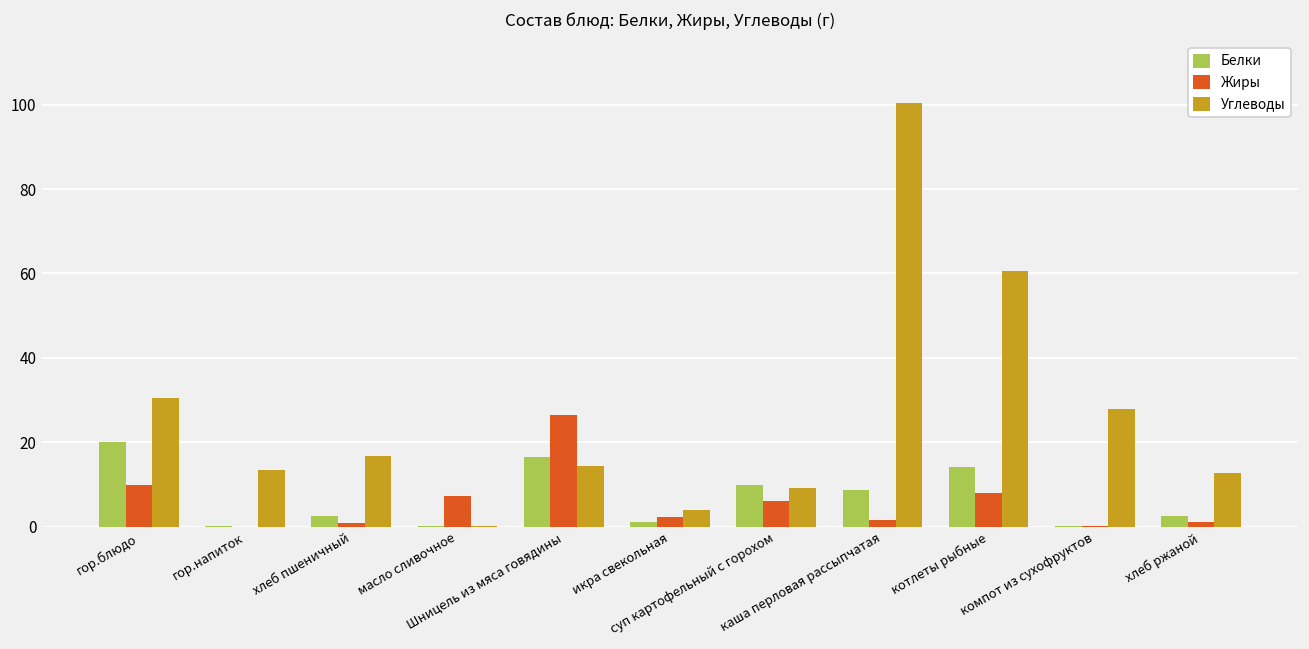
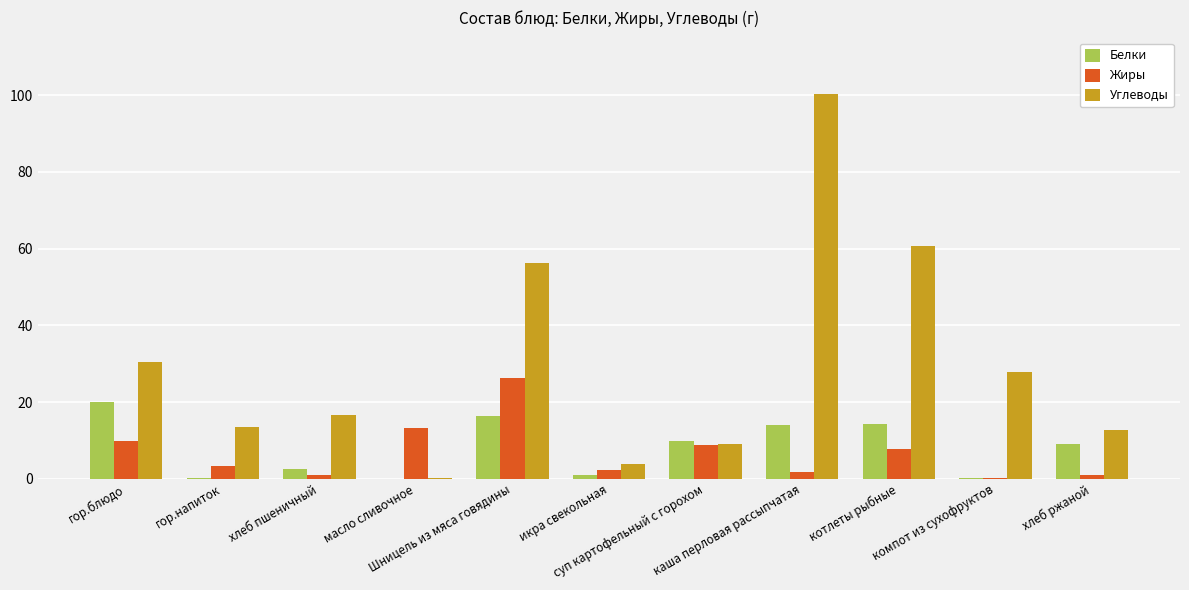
  {
    "Белки": {
      "гор.блюдо": 20,
      "хлеб пшеничный": 2,
      "Шницель из мяса говядины": 17,
      "икра свекольная": 1,
      "суп картофельный с горохом": 10,
-     "каша перловая рассыпчатая": 9,
+     "каша перловая рассыпчатая": 14,
      "котлеты рыбные": 14,
-     "хлеб ржаной": 3
+     "хлеб ржаной": 9
    },
    "Жиры": {
      "гор.блюдо": 10,
-     "гор.напиток": 0,
+     "гор.напиток": 3,
      "хлеб пшеничный": 1,
-     "масло сливочное": 7,
+     "масло сливочное": 13,
      "Шницель из мяса говядины": 26,
      "икра свекольная": 2,
-     "суп картофельный с горохом": 6,
+     "суп картофельный с горохом": 9,
      "каша перловая рассыпчатая": 2,
      "котлеты рыбные": 8,
      "хлеб ржаной": 1
    },
    "Углеводы": {
      "гор.блюдо": 30,
      "гор.напиток": 13,
      "хлеб пшеничный": 17,
-     "Шницель из мяса говядины": 14,
+     "Шницель из мяса говядины": 56,
      "икра свекольная": 4,
      "суп картофельный с горохом": 9,
      "каша перловая рассыпчатая": 100,
      "котлеты рыбные": 61,
      "компот из сухофруктов": 28,
      "хлеб ржаной": 13
    }
  }
